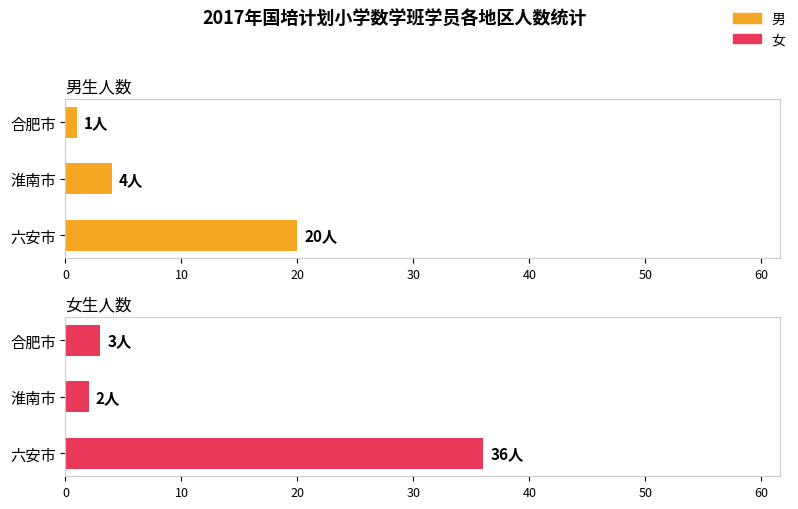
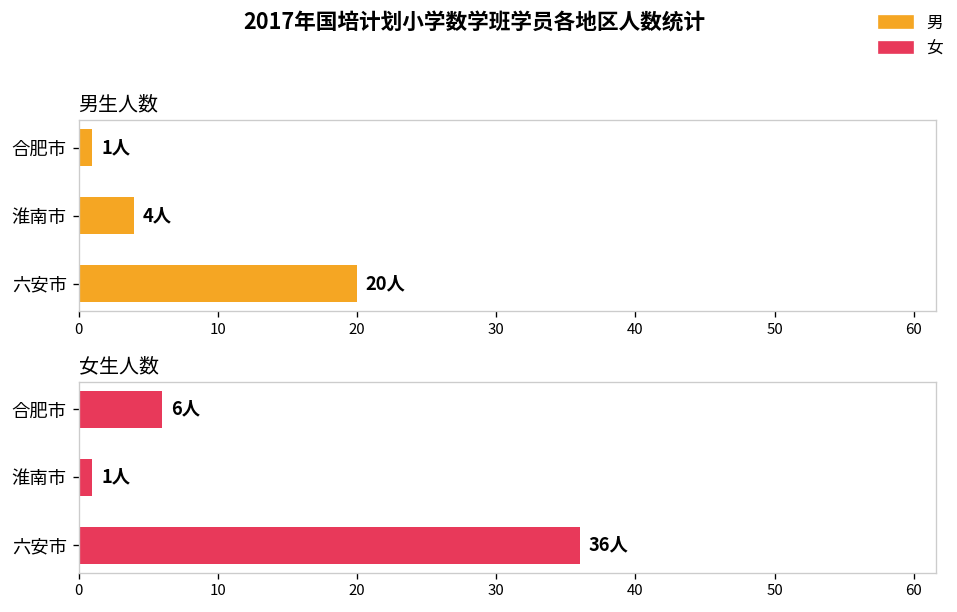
  {
    "男生人数": {
      "合肥市": "1人",
      "淮南市": "4人",
      "六安市": "20人"
    },
    "女生人数": {
-     "合肥市": "3人",
-     "淮南市": "2人",
+     "合肥市": "6人",
+     "淮南市": "1人",
      "六安市": "36人"
    }
  }
